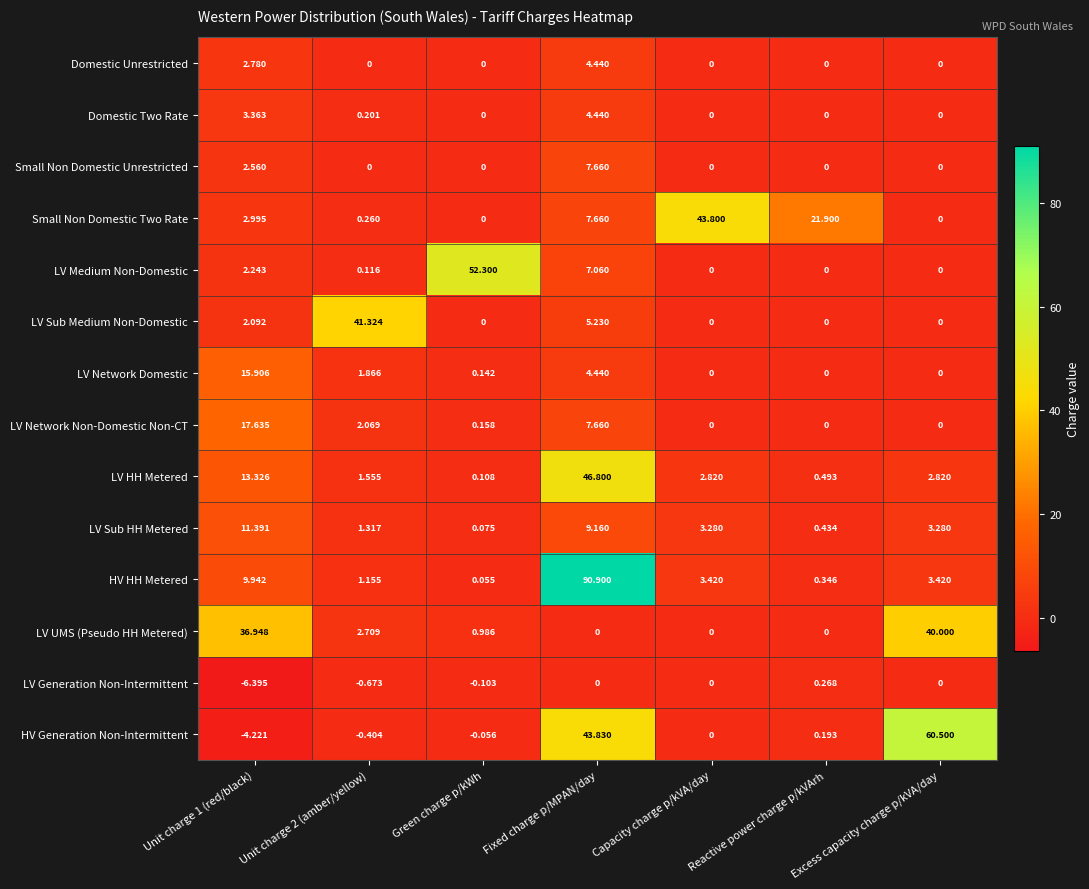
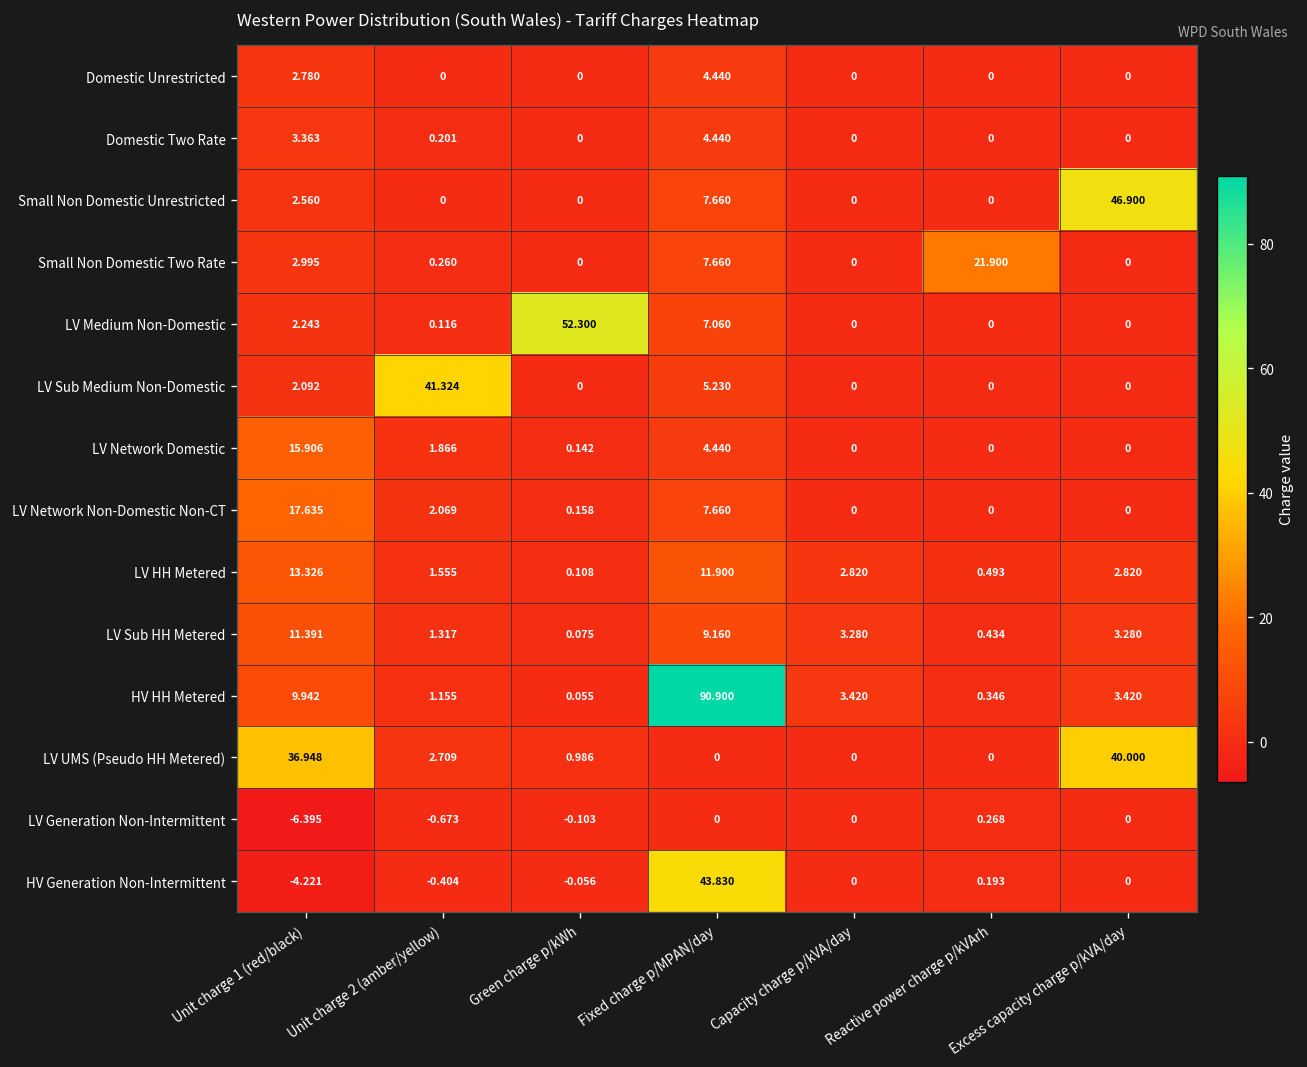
  {
    "Domestic Unrestricted": {
      "Unit charge 1 (red/black)": 2.780,
      "Unit charge 2 (amber/yellow)": 0,
      "Green charge p/kWh": 0,
      "Fixed charge p/MPAN/day": 4.440,
      "Capacity charge p/kVA/day": 0,
      "Reactive power charge p/kVArh": 0,
      "Excess capacity charge p/kVA/day": 0
    },
    "Domestic Two Rate": {
      "Unit charge 1 (red/black)": 3.363,
      "Unit charge 2 (amber/yellow)": 0.201,
      "Green charge p/kWh": 0,
      "Fixed charge p/MPAN/day": 4.440,
      "Capacity charge p/kVA/day": 0,
      "Reactive power charge p/kVArh": 0,
      "Excess capacity charge p/kVA/day": 0
    },
    "Small Non Domestic Unrestricted": {
      "Unit charge 1 (red/black)": 2.560,
      "Unit charge 2 (amber/yellow)": 0,
      "Green charge p/kWh": 0,
      "Fixed charge p/MPAN/day": 7.660,
      "Capacity charge p/kVA/day": 0,
      "Reactive power charge p/kVArh": 0,
-     "Excess capacity charge p/kVA/day": 0
+     "Excess capacity charge p/kVA/day": 46.900
    },
    "Small Non Domestic Two Rate": {
      "Unit charge 1 (red/black)": 2.995,
      "Unit charge 2 (amber/yellow)": 0.260,
      "Green charge p/kWh": 0,
      "Fixed charge p/MPAN/day": 7.660,
-     "Capacity charge p/kVA/day": 43.800,
+     "Capacity charge p/kVA/day": 0,
      "Reactive power charge p/kVArh": 21.900,
      "Excess capacity charge p/kVA/day": 0
    },
    "LV Medium Non-Domestic": {
      "Unit charge 1 (red/black)": 2.243,
      "Unit charge 2 (amber/yellow)": 0.116,
      "Green charge p/kWh": 52.300,
      "Fixed charge p/MPAN/day": 7.060,
      "Capacity charge p/kVA/day": 0,
      "Reactive power charge p/kVArh": 0,
      "Excess capacity charge p/kVA/day": 0
    },
    "LV Sub Medium Non-Domestic": {
      "Unit charge 1 (red/black)": 2.092,
      "Unit charge 2 (amber/yellow)": 41.324,
      "Green charge p/kWh": 0,
      "Fixed charge p/MPAN/day": 5.230,
      "Capacity charge p/kVA/day": 0,
      "Reactive power charge p/kVArh": 0,
      "Excess capacity charge p/kVA/day": 0
    },
    "LV Network Domestic": {
      "Unit charge 1 (red/black)": 15.906,
      "Unit charge 2 (amber/yellow)": 1.866,
      "Green charge p/kWh": 0.142,
      "Fixed charge p/MPAN/day": 4.440,
      "Capacity charge p/kVA/day": 0,
      "Reactive power charge p/kVArh": 0,
      "Excess capacity charge p/kVA/day": 0
    },
    "LV Network Non-Domestic Non-CT": {
      "Unit charge 1 (red/black)": 17.635,
      "Unit charge 2 (amber/yellow)": 2.069,
      "Green charge p/kWh": 0.158,
      "Fixed charge p/MPAN/day": 7.660,
      "Capacity charge p/kVA/day": 0,
      "Reactive power charge p/kVArh": 0,
      "Excess capacity charge p/kVA/day": 0
    },
    "LV HH Metered": {
      "Unit charge 1 (red/black)": 13.326,
      "Unit charge 2 (amber/yellow)": 1.555,
      "Green charge p/kWh": 0.108,
-     "Fixed charge p/MPAN/day": 46.800,
+     "Fixed charge p/MPAN/day": 11.900,
      "Capacity charge p/kVA/day": 2.820,
      "Reactive power charge p/kVArh": 0.493,
      "Excess capacity charge p/kVA/day": 2.820
    },
    "LV Sub HH Metered": {
      "Unit charge 1 (red/black)": 11.391,
      "Unit charge 2 (amber/yellow)": 1.317,
      "Green charge p/kWh": 0.075,
      "Fixed charge p/MPAN/day": 9.160,
      "Capacity charge p/kVA/day": 3.280,
      "Reactive power charge p/kVArh": 0.434,
      "Excess capacity charge p/kVA/day": 3.280
    },
    "HV HH Metered": {
      "Unit charge 1 (red/black)": 9.942,
      "Unit charge 2 (amber/yellow)": 1.155,
      "Green charge p/kWh": 0.055,
      "Fixed charge p/MPAN/day": 90.900,
      "Capacity charge p/kVA/day": 3.420,
      "Reactive power charge p/kVArh": 0.346,
      "Excess capacity charge p/kVA/day": 3.420
    },
    "LV UMS (Pseudo HH Metered)": {
      "Unit charge 1 (red/black)": 36.948,
      "Unit charge 2 (amber/yellow)": 2.709,
      "Green charge p/kWh": 0.986,
      "Fixed charge p/MPAN/day": 0,
      "Capacity charge p/kVA/day": 0,
      "Reactive power charge p/kVArh": 0,
      "Excess capacity charge p/kVA/day": 40.000
    },
    "LV Generation Non-Intermittent": {
      "Unit charge 1 (red/black)": -6.395,
      "Unit charge 2 (amber/yellow)": -0.673,
      "Green charge p/kWh": -0.103,
      "Fixed charge p/MPAN/day": 0,
      "Capacity charge p/kVA/day": 0,
      "Reactive power charge p/kVArh": 0.268,
      "Excess capacity charge p/kVA/day": 0
    },
    "HV Generation Non-Intermittent": {
      "Unit charge 1 (red/black)": -4.221,
      "Unit charge 2 (amber/yellow)": -0.404,
      "Green charge p/kWh": -0.056,
      "Fixed charge p/MPAN/day": 43.830,
      "Capacity charge p/kVA/day": 0,
      "Reactive power charge p/kVArh": 0.193,
-     "Excess capacity charge p/kVA/day": 60.500
+     "Excess capacity charge p/kVA/day": 0
    }
  }
